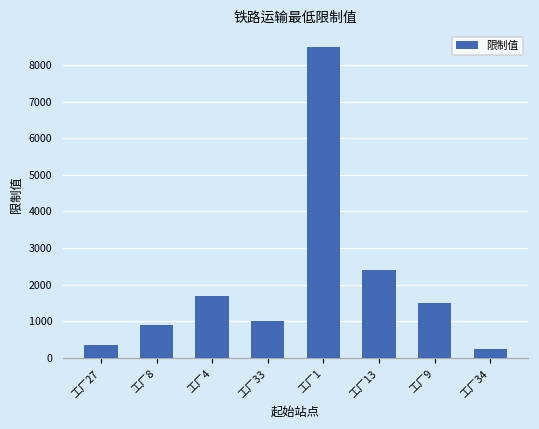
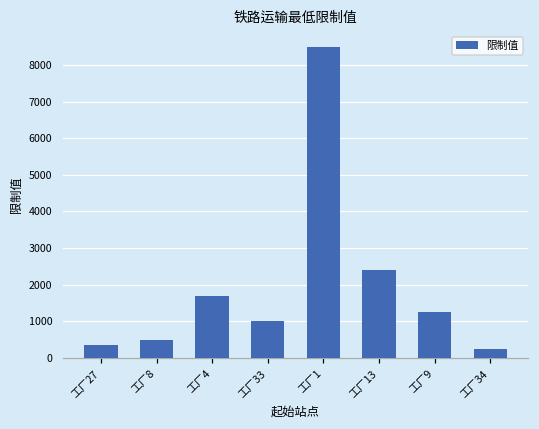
  {
    "工厂27": 300,
-   "工厂8": 900,
+   "工厂8": 500,
    "工厂4": 1700,
    "工厂33": 1000,
    "工厂1": 8500,
    "工厂13": 2400,
-   "工厂9": 1500,
+   "工厂9": 1200,
    "工厂34": 200
  }
